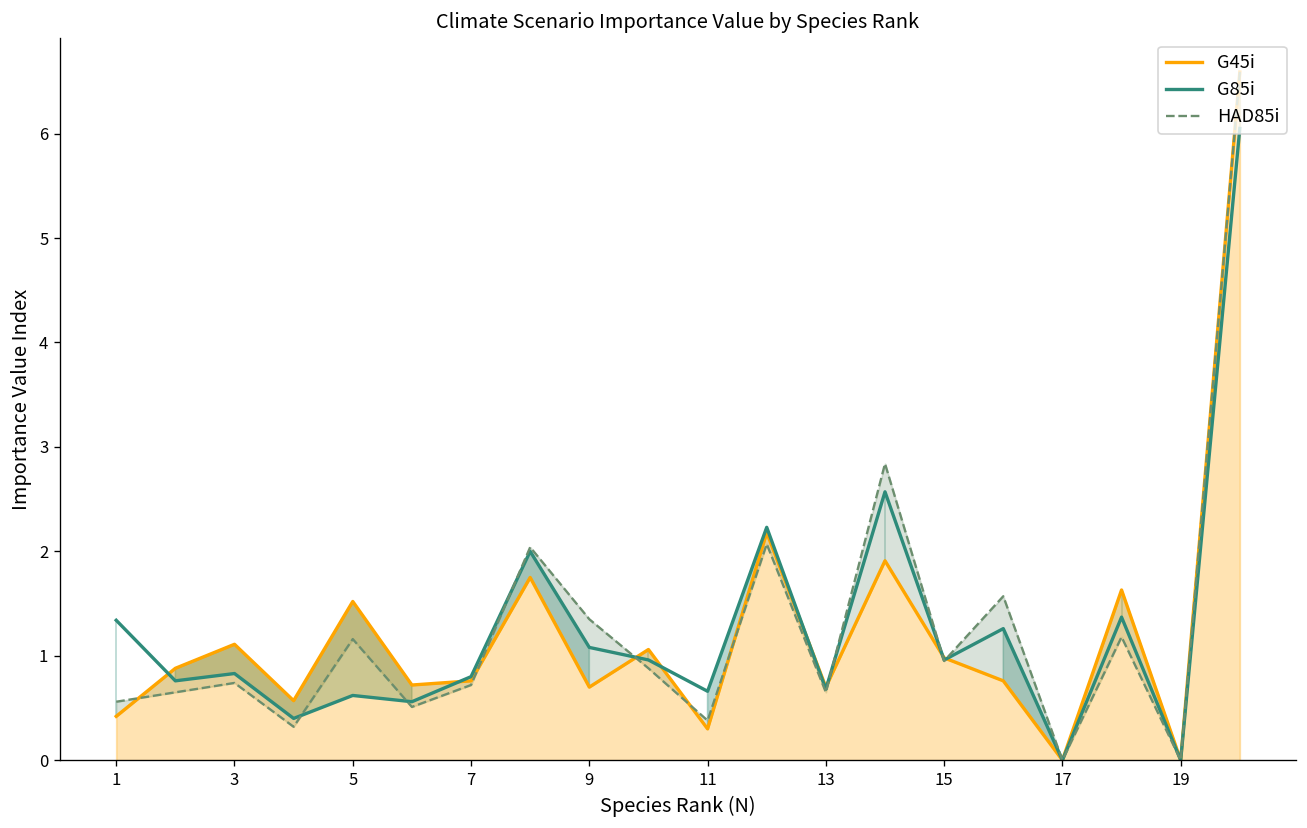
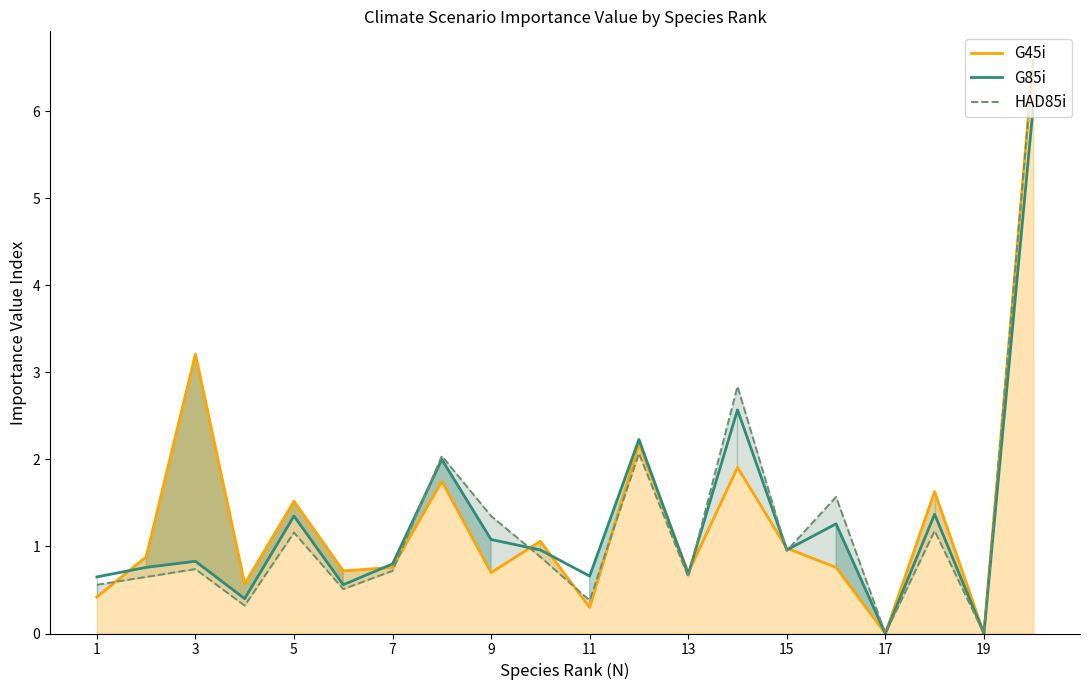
  {
    "G45i": {
      "1": 0.4,
-     "3": 1.1,
+     "3": 3.2,
      "9": 0.7,
      "11": 0.3
    },
    "G85i": {
-     "1": 1.3,
+     "1": 0.7,
      "3": 0.8,
-     "5": 0.6,
+     "5": 1.4,
      "7": 0.8,
      "9": 1.1,
      "11": 0.7
    }
  }
